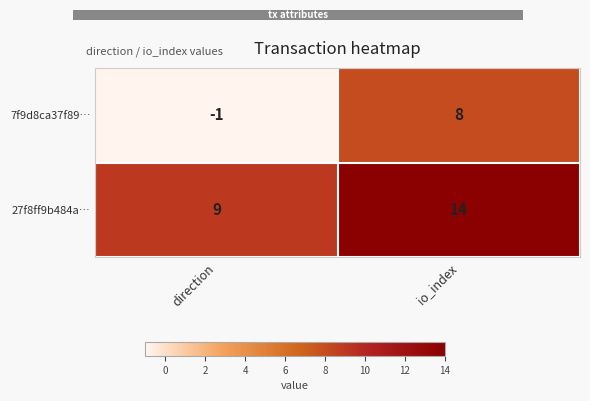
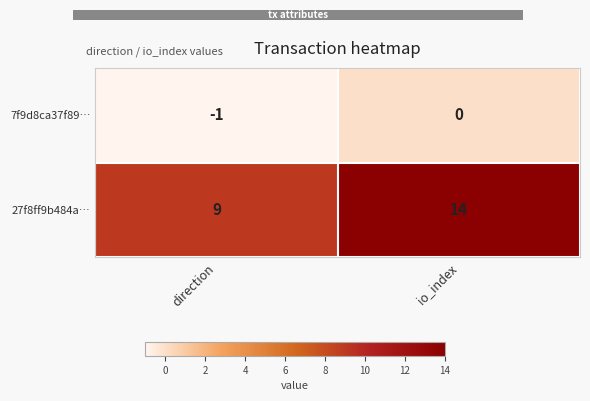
  {
    "7f9d8ca37f89…": {
      "direction": -1,
-     "io_index": 8
+     "io_index": 0
    },
    "27f8ff9b484a…": {
      "direction": 9,
      "io_index": 14
    }
  }
